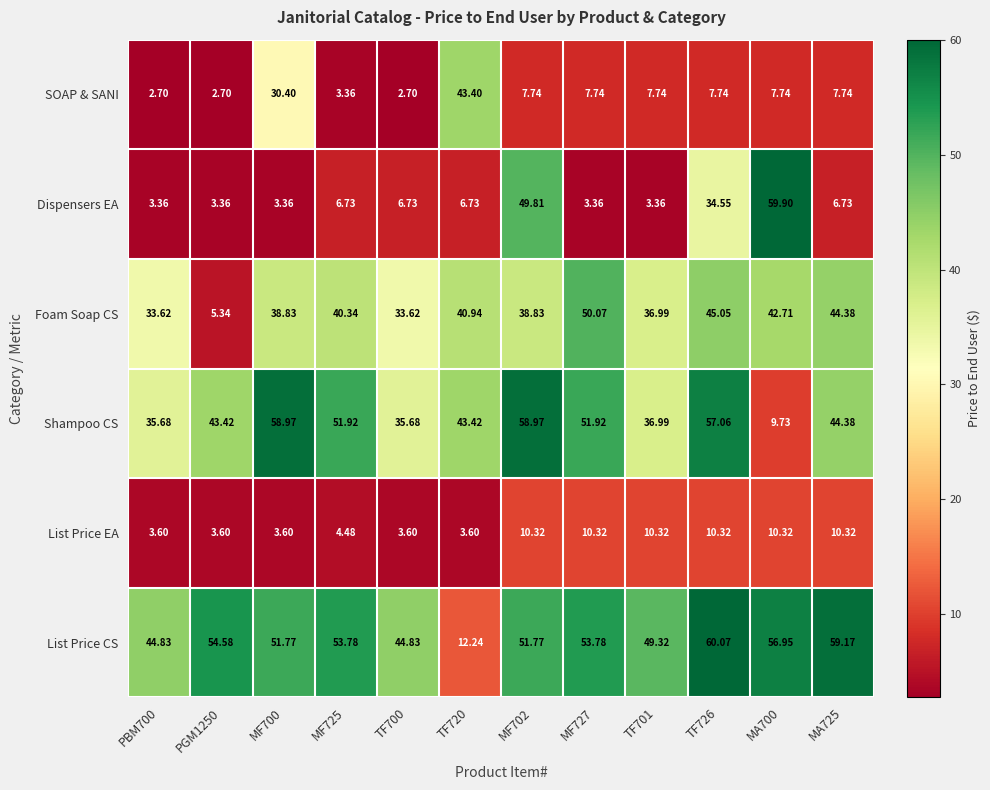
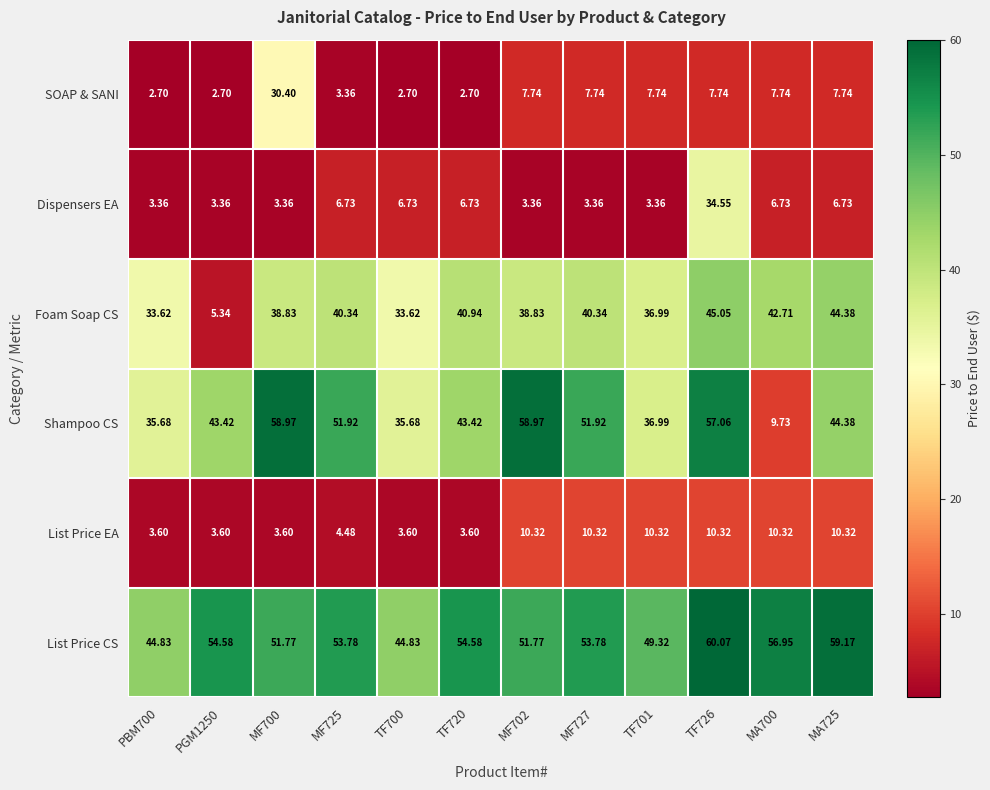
  {
    "SOAP & SANI": {
      "PBM700": 2.70,
      "PGM1250": 2.70,
      "MF700": 30.40,
      "MF725": 3.36,
      "TF700": 2.70,
-     "TF720": 43.40,
+     "TF720": 2.70,
      "MF702": 7.74,
      "MF727": 7.74,
      "TF701": 7.74,
      "TF726": 7.74,
      "MA700": 7.74,
      "MA725": 7.74
    },
    "Dispensers EA": {
      "PBM700": 3.36,
      "PGM1250": 3.36,
      "MF700": 3.36,
      "MF725": 6.73,
      "TF700": 6.73,
      "TF720": 6.73,
-     "MF702": 49.81,
+     "MF702": 3.36,
      "MF727": 3.36,
      "TF701": 3.36,
      "TF726": 34.55,
-     "MA700": 59.90,
+     "MA700": 6.73,
      "MA725": 6.73
    },
    "Foam Soap CS": {
      "PBM700": 33.62,
      "PGM1250": 5.34,
      "MF700": 38.83,
      "MF725": 40.34,
      "TF700": 33.62,
      "TF720": 40.94,
      "MF702": 38.83,
-     "MF727": 50.07,
+     "MF727": 40.34,
      "TF701": 36.99,
      "TF726": 45.05,
      "MA700": 42.71,
      "MA725": 44.38
    },
    "Shampoo CS": {
      "PBM700": 35.68,
      "PGM1250": 43.42,
      "MF700": 58.97,
      "MF725": 51.92,
      "TF700": 35.68,
      "TF720": 43.42,
      "MF702": 58.97,
      "MF727": 51.92,
      "TF701": 36.99,
      "TF726": 57.06,
      "MA700": 9.73,
      "MA725": 44.38
    },
    "List Price EA": {
      "PBM700": 3.60,
      "PGM1250": 3.60,
      "MF700": 3.60,
      "MF725": 4.48,
      "TF700": 3.60,
      "TF720": 3.60,
      "MF702": 10.32,
      "MF727": 10.32,
      "TF701": 10.32,
      "TF726": 10.32,
      "MA700": 10.32,
      "MA725": 10.32
    },
    "List Price CS": {
      "PBM700": 44.83,
      "PGM1250": 54.58,
      "MF700": 51.77,
      "MF725": 53.78,
      "TF700": 44.83,
-     "TF720": 12.24,
+     "TF720": 54.58,
      "MF702": 51.77,
      "MF727": 53.78,
      "TF701": 49.32,
      "TF726": 60.07,
      "MA700": 56.95,
      "MA725": 59.17
    }
  }
